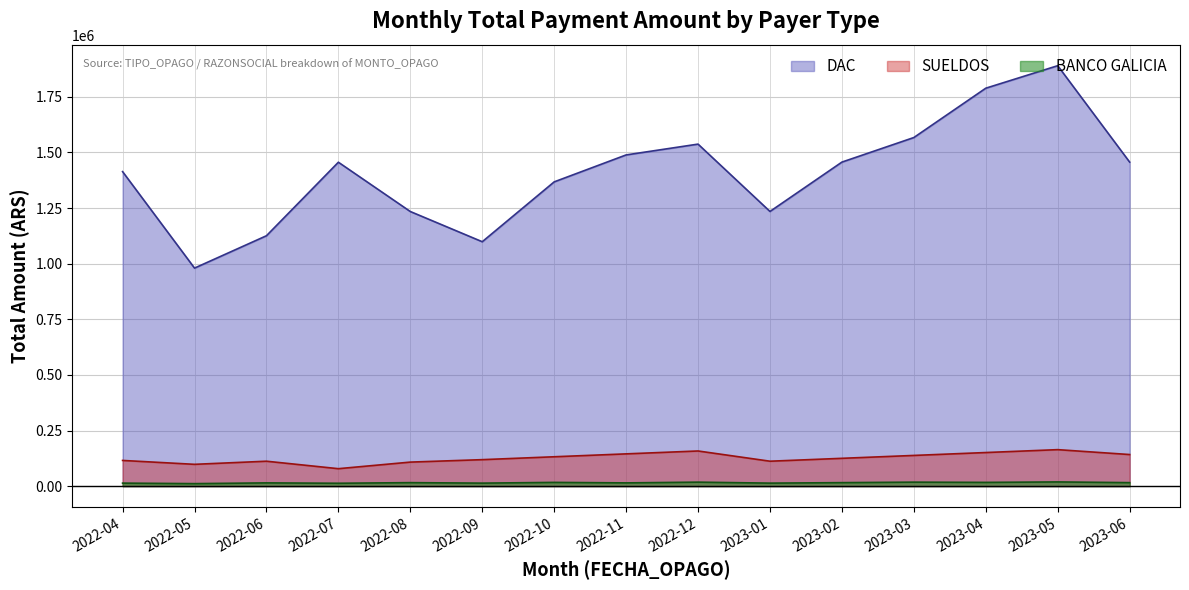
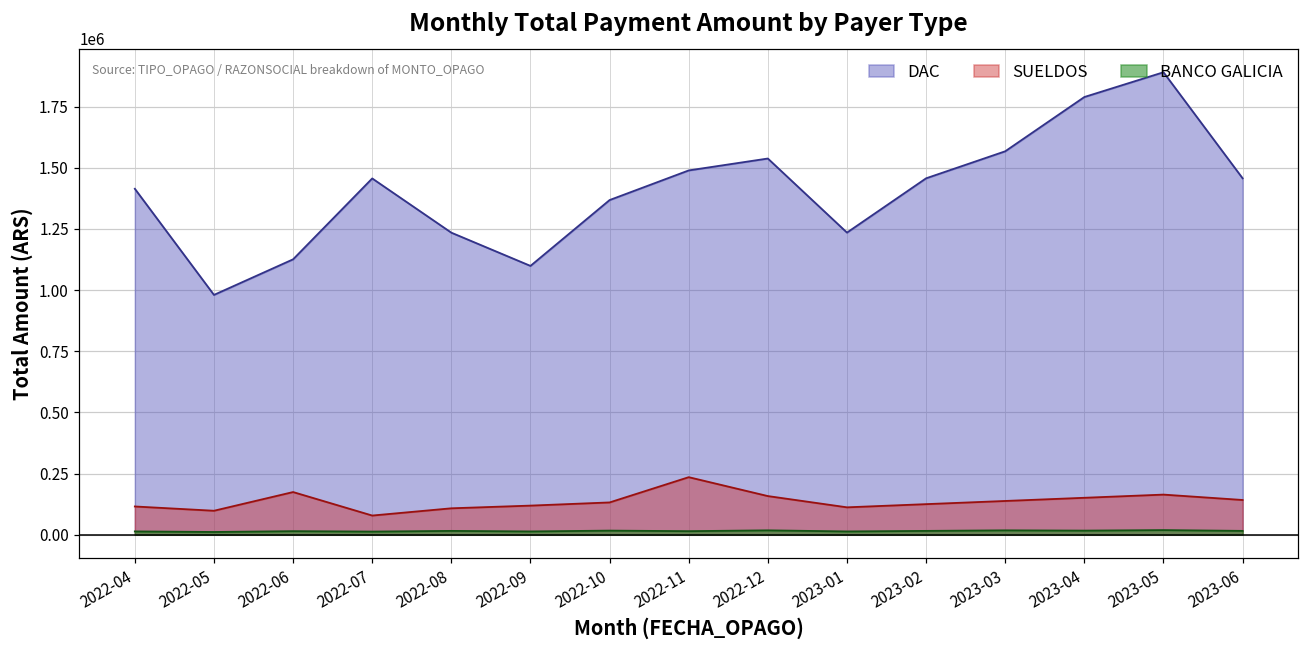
  {
    "DAC": {
      "2022-04": 1410000,
      "2022-05": 980000,
      "2022-06": 1130000,
      "2022-07": 1460000,
      "2022-08": 1230000,
      "2022-09": 1100000,
      "2022-10": 1370000,
      "2022-11": 1490000,
      "2022-12": 1540000,
      "2023-01": 1230000,
      "2023-02": 1460000,
      "2023-03": 1570000,
      "2023-04": 1790000,
      "2023-05": 1890000,
      "2023-06": 1460000
    },
    "SUELDOS": {
      "2022-04": 120000,
      "2022-05": 100000,
-     "2022-06": 110000,
+     "2022-06": 170000,
      "2022-07": 80000,
      "2022-08": 110000,
      "2022-09": 120000,
      "2022-10": 130000,
-     "2022-11": 150000,
+     "2022-11": 240000,
      "2022-12": 160000,
      "2023-01": 110000,
      "2023-02": 130000,
      "2023-03": 140000,
      "2023-04": 150000,
      "2023-05": 160000,
      "2023-06": 140000
    },
    "BANCO GALICIA": {
      "2022-04": 10000,
      "2022-05": 10000,
      "2022-06": 10000,
      "2022-07": 10000,
      "2022-08": 20000,
      "2022-09": 10000,
      "2022-10": 20000,
      "2022-11": 10000,
      "2022-12": 20000,
      "2023-01": 10000,
      "2023-02": 20000,
      "2023-03": 20000,
      "2023-04": 20000,
      "2023-05": 20000,
      "2023-06": 20000
    }
  }
